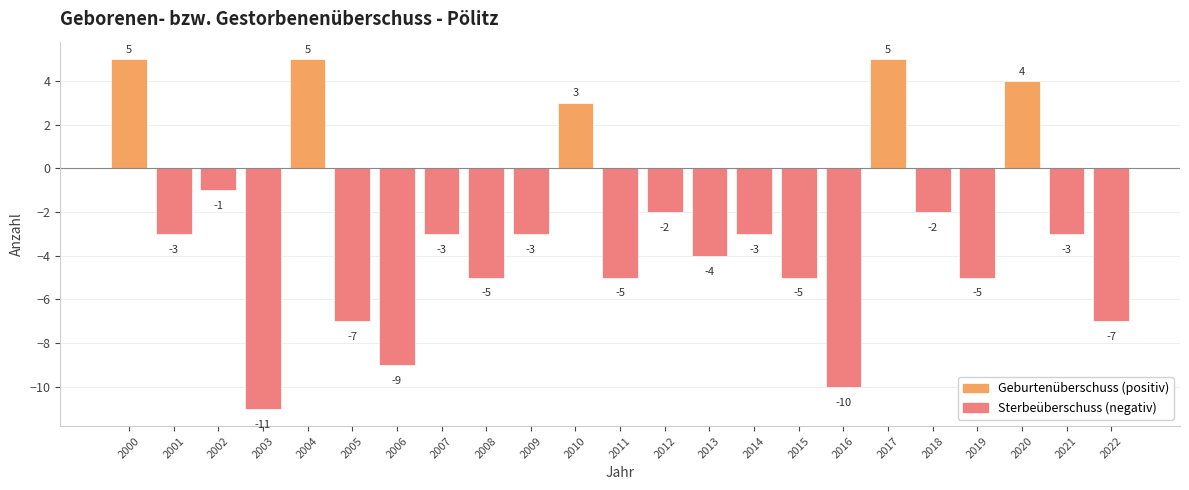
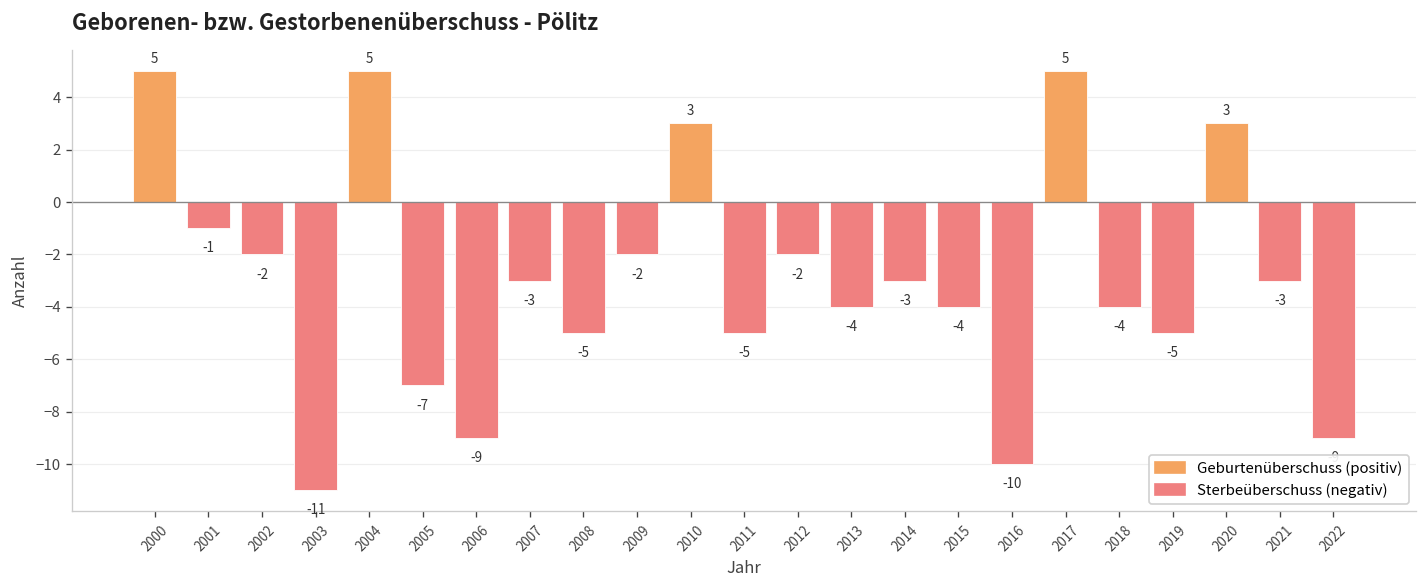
  {
    "2000": 5,
-   "2001": -3,
-   "2002": -1,
+   "2001": -1,
+   "2002": -2,
    "2003": -11,
    "2004": 5,
    "2005": -7,
    "2006": -9,
    "2007": -3,
    "2008": -5,
-   "2009": -3,
+   "2009": -2,
    "2010": 3,
    "2011": -5,
    "2012": -2,
    "2013": -4,
    "2014": -3,
-   "2015": -5,
+   "2015": -4,
    "2016": -10,
    "2017": 5,
-   "2018": -2,
+   "2018": -4,
    "2019": -5,
-   "2020": 4,
+   "2020": 3,
    "2021": -3,
-   "2022": -7
+   "2022": -9
  }
